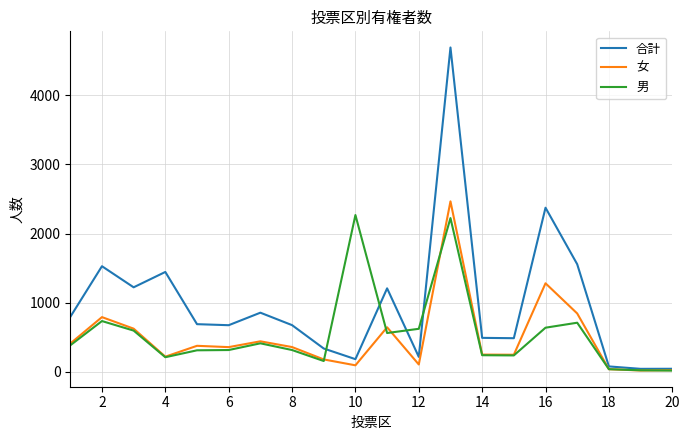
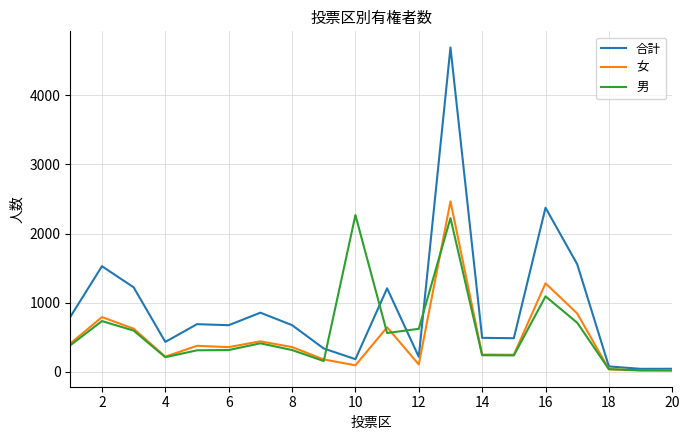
  {
    "合計": {
      "2": 1500,
-     "4": 1400,
+     "4": 400,
      "6": 700,
      "8": 700,
      "10": 200,
      "12": 200,
      "14": 500,
      "16": 2400,
      "18": 100
    },
    "女": {
      "2": 800,
      "6": 400,
      "8": 400,
      "10": 100,
      "12": 100,
      "16": 1300
    },
    "男": {
      "2": 700,
      "6": 300,
      "8": 300,
      "10": 2300,
      "12": 600,
-     "16": 600
+     "16": 1100
    }
  }
